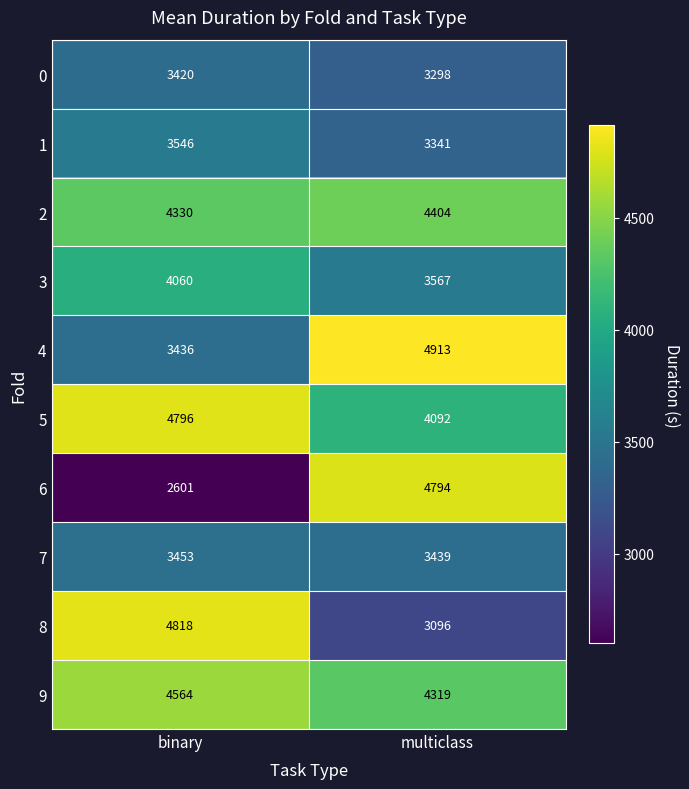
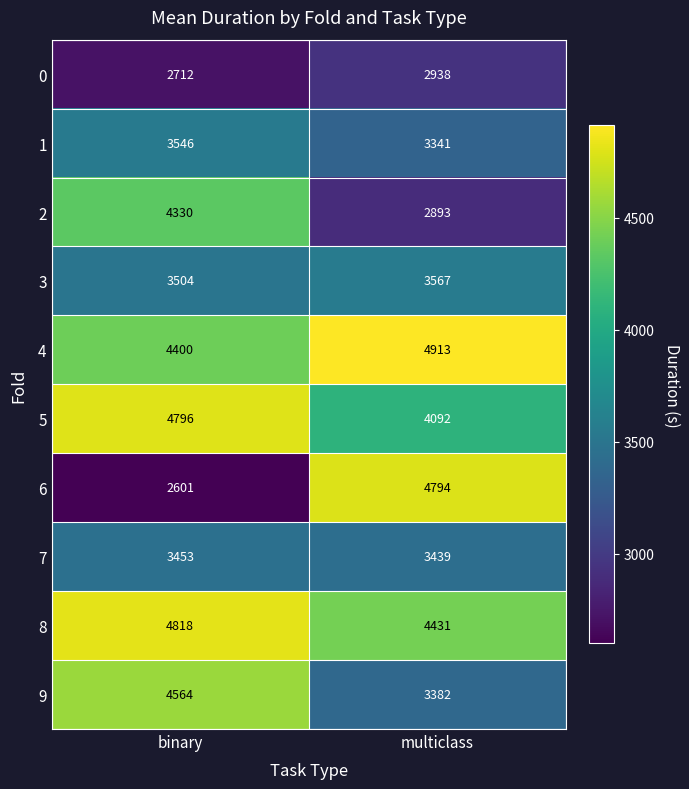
  {
    "0": {
-     "binary": 3420,
-     "multiclass": 3298
+     "binary": 2712,
+     "multiclass": 2938
    },
    "1": {
      "binary": 3546,
      "multiclass": 3341
    },
    "2": {
      "binary": 4330,
-     "multiclass": 4404
+     "multiclass": 2893
    },
    "3": {
-     "binary": 4060,
+     "binary": 3504,
      "multiclass": 3567
    },
    "4": {
-     "binary": 3436,
+     "binary": 4400,
      "multiclass": 4913
    },
    "5": {
      "binary": 4796,
      "multiclass": 4092
    },
    "6": {
      "binary": 2601,
      "multiclass": 4794
    },
    "7": {
      "binary": 3453,
      "multiclass": 3439
    },
    "8": {
      "binary": 4818,
-     "multiclass": 3096
+     "multiclass": 4431
    },
    "9": {
      "binary": 4564,
-     "multiclass": 4319
+     "multiclass": 3382
    }
  }
